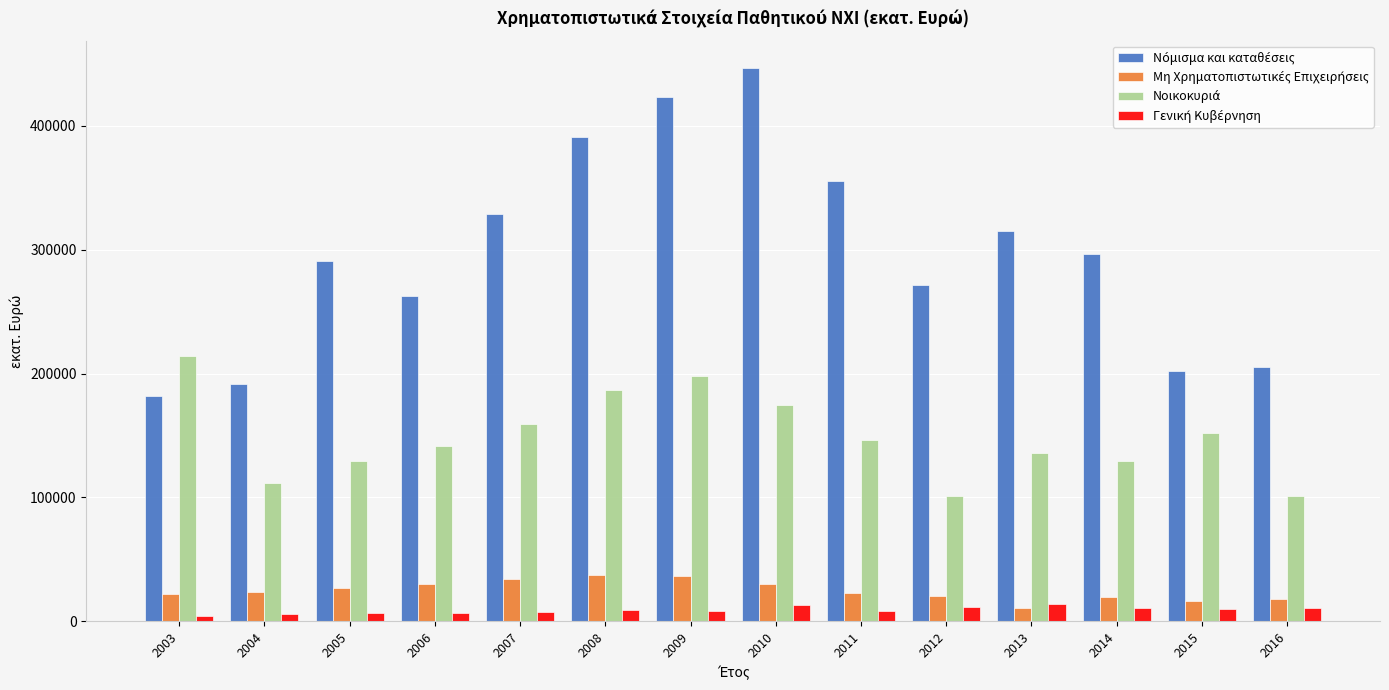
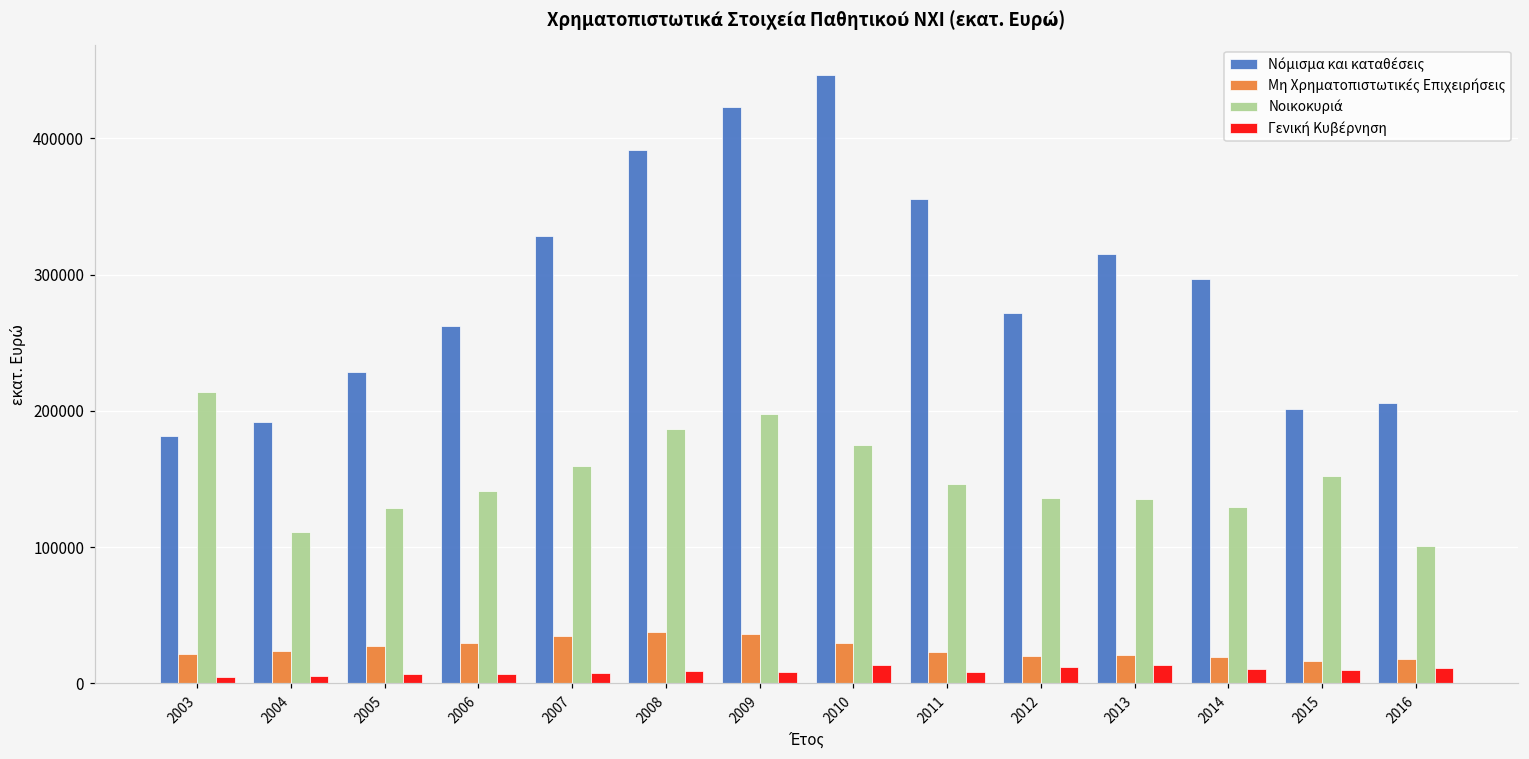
  {
    "Νόμισμα και καταθέσεις": {
      "2003": 182000,
      "2004": 192000,
-     "2005": 290000,
+     "2005": 228000,
      "2006": 262000,
      "2007": 328000,
      "2008": 391000,
      "2009": 423000,
      "2010": 446000,
      "2011": 356000,
      "2012": 271000,
      "2013": 315000,
      "2014": 297000,
      "2015": 202000,
      "2016": 206000
    },
    "Μη Χρηματοπιστωτικές Επιχειρήσεις": {
      "2003": 22000,
      "2004": 24000,
      "2005": 27000,
      "2006": 30000,
      "2007": 35000,
      "2008": 37000,
      "2009": 36000,
      "2010": 30000,
      "2011": 23000,
      "2012": 20000,
-     "2013": 10000,
+     "2013": 21000,
      "2014": 19000,
      "2015": 16000,
      "2016": 18000
    },
    "Νοικοκυριά": {
      "2003": 214000,
      "2004": 111000,
      "2005": 129000,
      "2006": 141000,
      "2007": 159000,
      "2008": 187000,
      "2009": 198000,
      "2010": 175000,
      "2011": 146000,
-     "2012": 102000,
+     "2012": 136000,
      "2013": 136000,
      "2014": 130000,
      "2015": 152000,
      "2016": 101000
    },
    "Γενική Κυβέρνηση": {
      "2003": 5000,
      "2004": 6000,
      "2005": 7000,
      "2006": 7000,
      "2007": 8000,
      "2008": 9000,
      "2009": 8000,
      "2010": 13000,
      "2011": 9000,
      "2012": 12000,
      "2013": 14000,
      "2014": 11000,
      "2015": 10000,
      "2016": 11000
    }
  }
